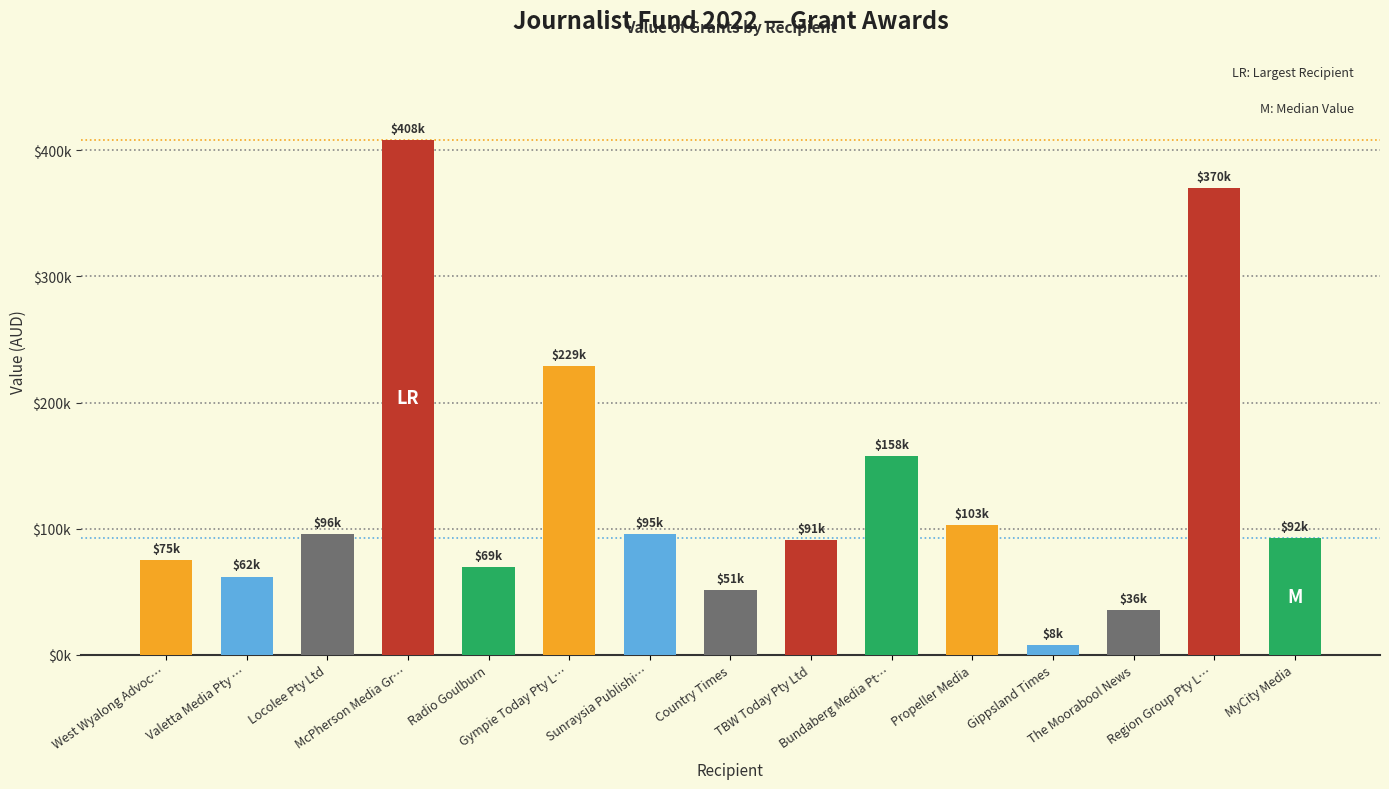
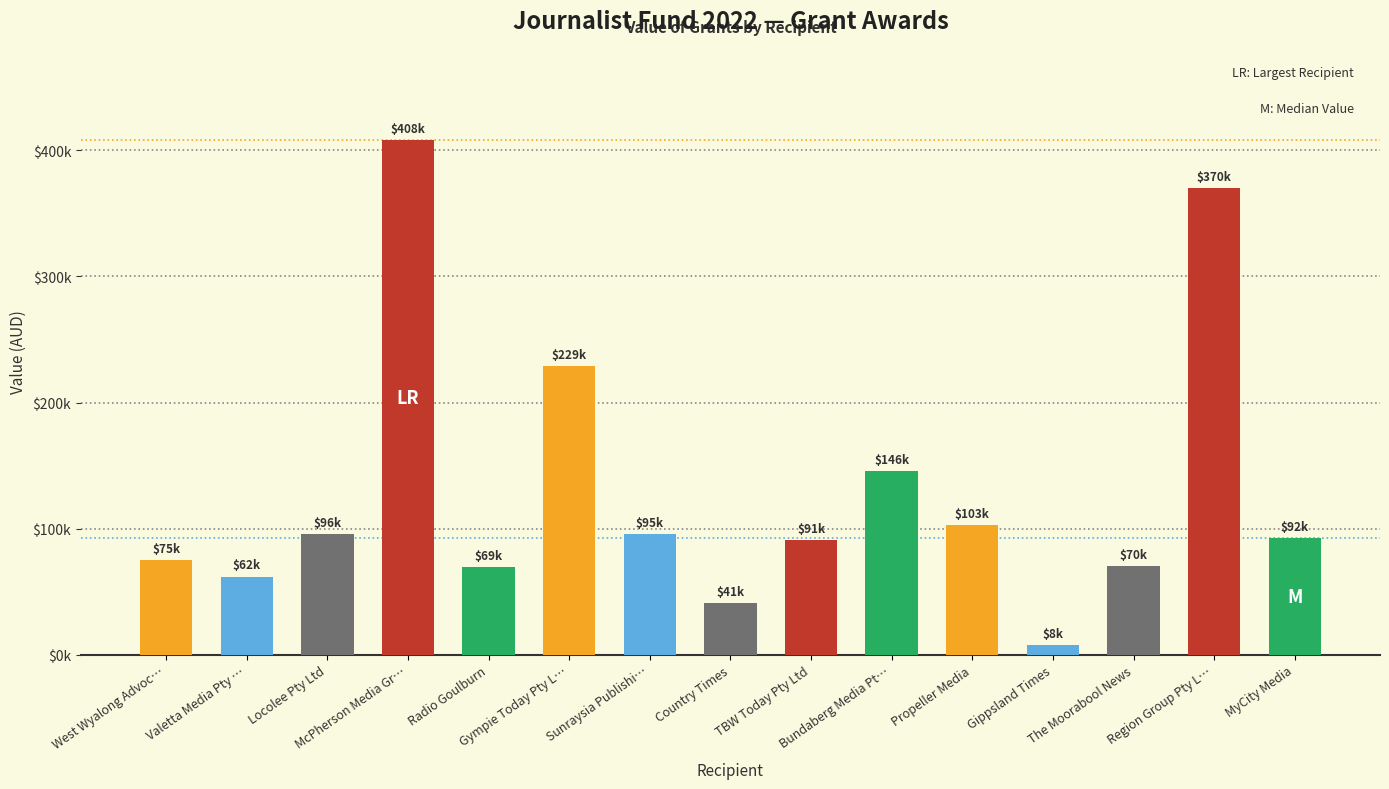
  {
    "West Wyalong Advoc…": "$75k",
    "Valetta Media Pty …": "$62k",
    "Locolee Pty Ltd": "$96k",
    "McPherson Media Gr…": "$408k",
    "Radio Goulburn": "$69k",
    "Gympie Today Pty L…": "$229k",
    "Sunraysia Publishi…": "$95k",
-   "Country Times": "$51k",
+   "Country Times": "$41k",
    "TBW Today Pty Ltd": "$91k",
-   "Bundaberg Media Pt…": "$158k",
+   "Bundaberg Media Pt…": "$146k",
    "Propeller Media": "$103k",
    "Gippsland Times": "$8k",
-   "The Moorabool News": "$36k",
+   "The Moorabool News": "$70k",
    "Region Group Pty L…": "$370k",
    "MyCity Media": "$92k"
  }
